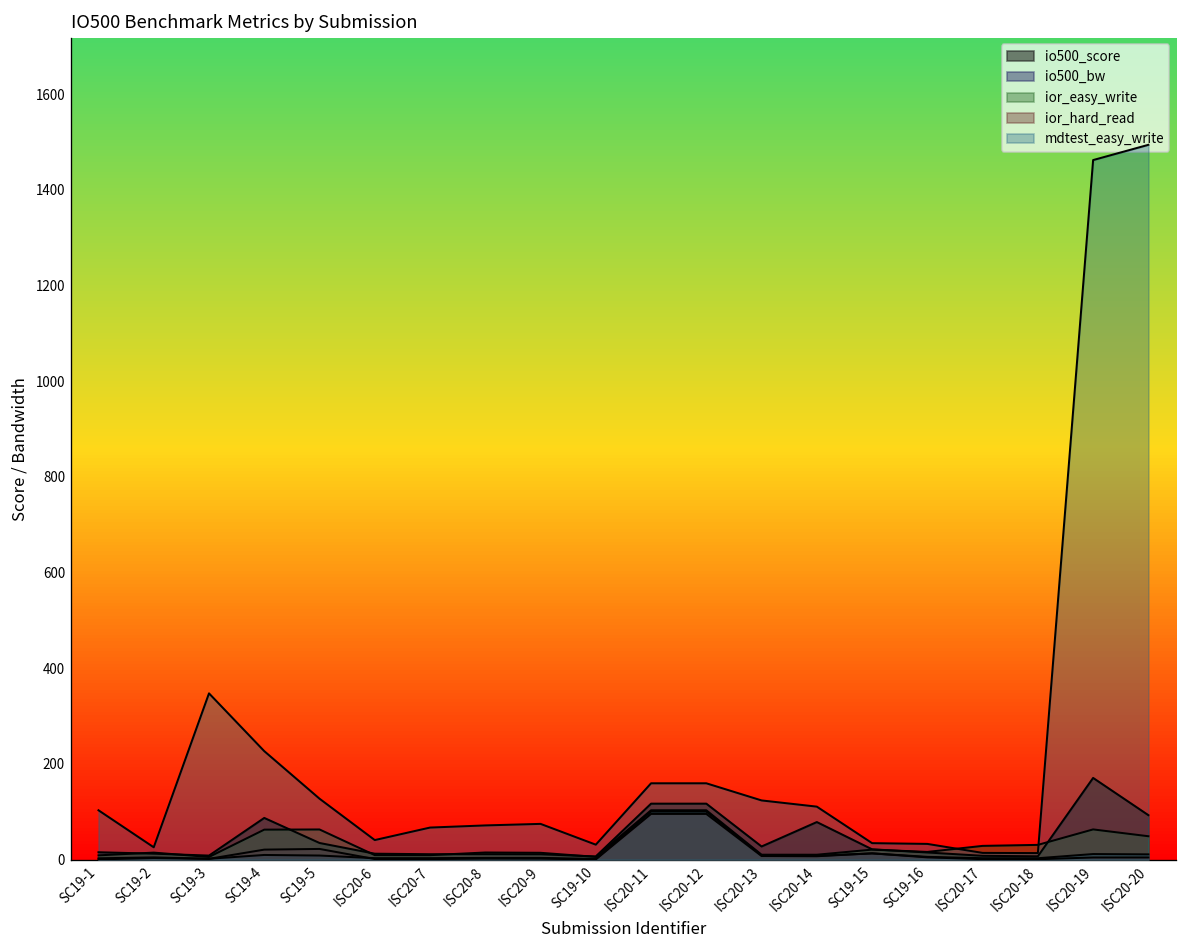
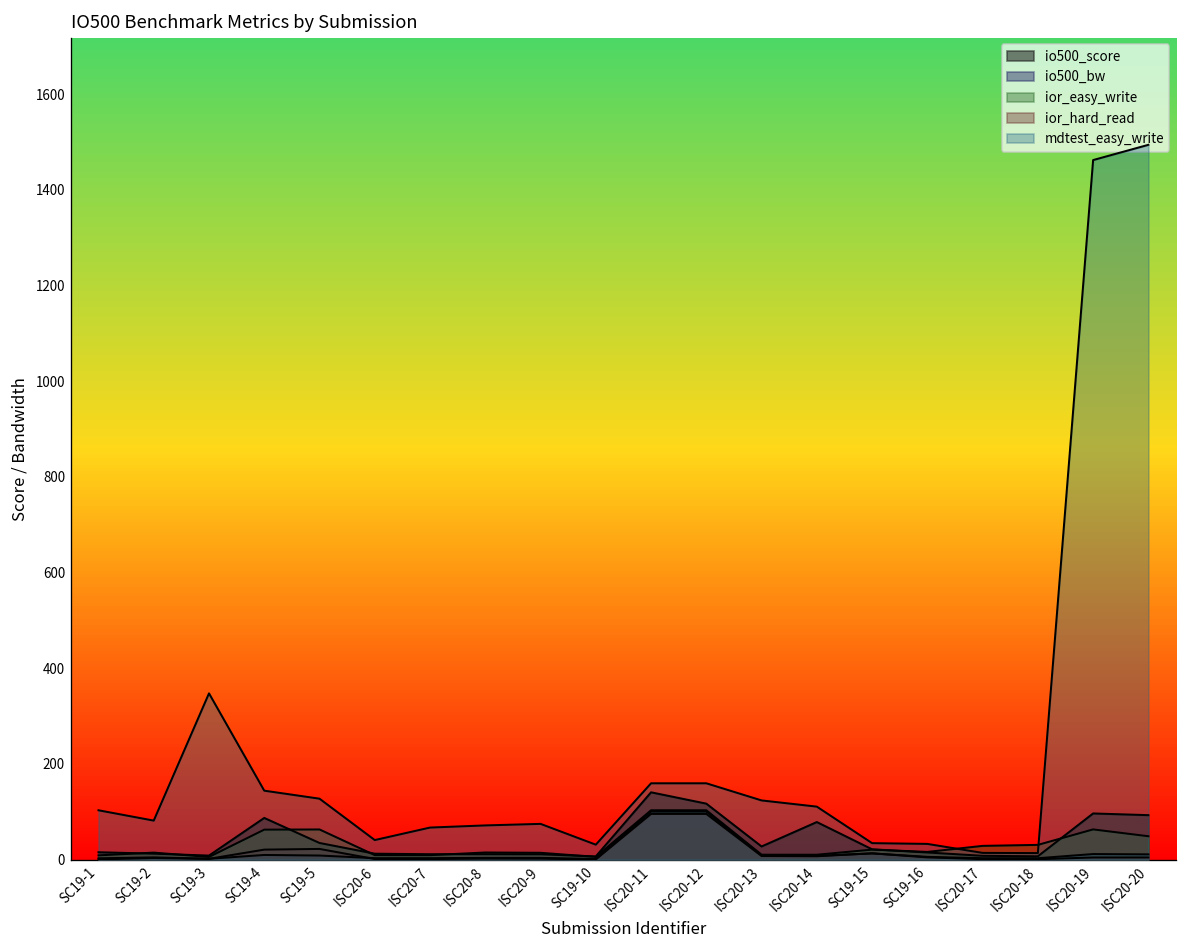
  {
    "io500_score": {
      "SC19-1": 20,
      "SC19-4": 90,
      "SC19-5": 30,
-     "ISC20-11": 120,
+     "ISC20-11": 140,
      "ISC20-12": 120,
      "ISC20-13": 30,
      "ISC20-14": 80,
-     "ISC20-19": 170,
+     "ISC20-19": 100,
      "ISC20-20": 90
    },
    "io500_bw": {
      "SC19-4": 10,
      "SC19-5": 10,
      "ISC20-19": 10
    },
    "mdtest_easy_write": {
      "SC19-1": 100,
-     "SC19-2": 30,
+     "SC19-2": 80,
      "SC19-3": 350,
-     "SC19-4": 230,
+     "SC19-4": 140,
      "SC19-5": 130,
      "ISC20-6": 40,
      "ISC20-7": 70,
      "ISC20-8": 70,
      "ISC20-9": 70,
      "SC19-10": 30,
      "ISC20-11": 160,
      "ISC20-12": 160,
      "ISC20-13": 120,
      "ISC20-14": 110,
      "SC19-15": 30,
      "SC19-16": 30,
      "ISC20-18": 10,
      "ISC20-19": 1460,
      "ISC20-20": 1490
    }
  }
